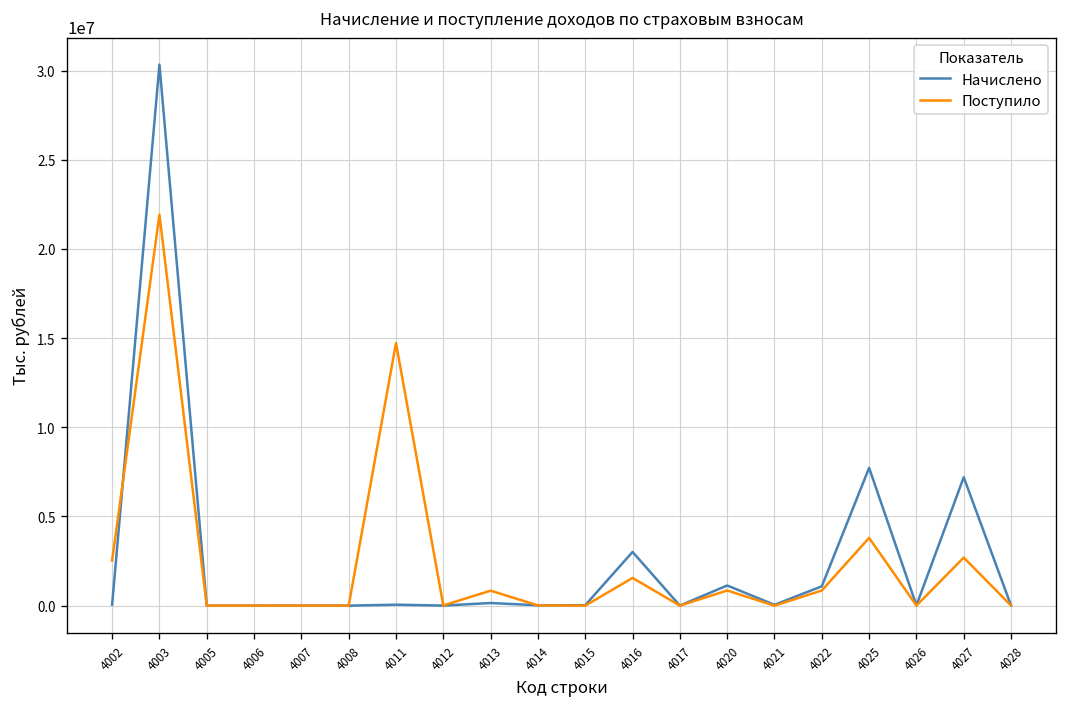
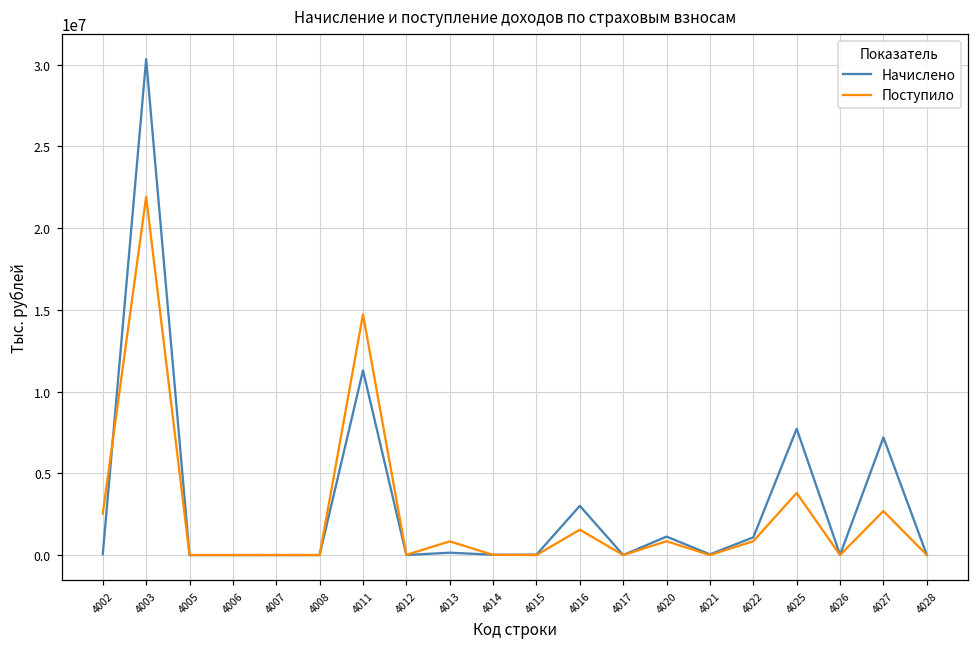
  {
    "Начислено": {
      "4002": 100000,
      "4003": 30300000,
-     "4011": 100000,
+     "4011": 11300000,
      "4013": 100000,
      "4016": 3000000,
      "4020": 1100000,
      "4022": 1100000,
      "4025": 7700000,
      "4027": 7200000
    },
    "Поступило": {
      "4002": 2500000,
      "4003": 21900000,
      "4011": 14700000,
      "4013": 800000,
      "4016": 1600000,
      "4020": 800000,
      "4022": 800000,
      "4025": 3800000,
      "4027": 2700000
    }
  }
